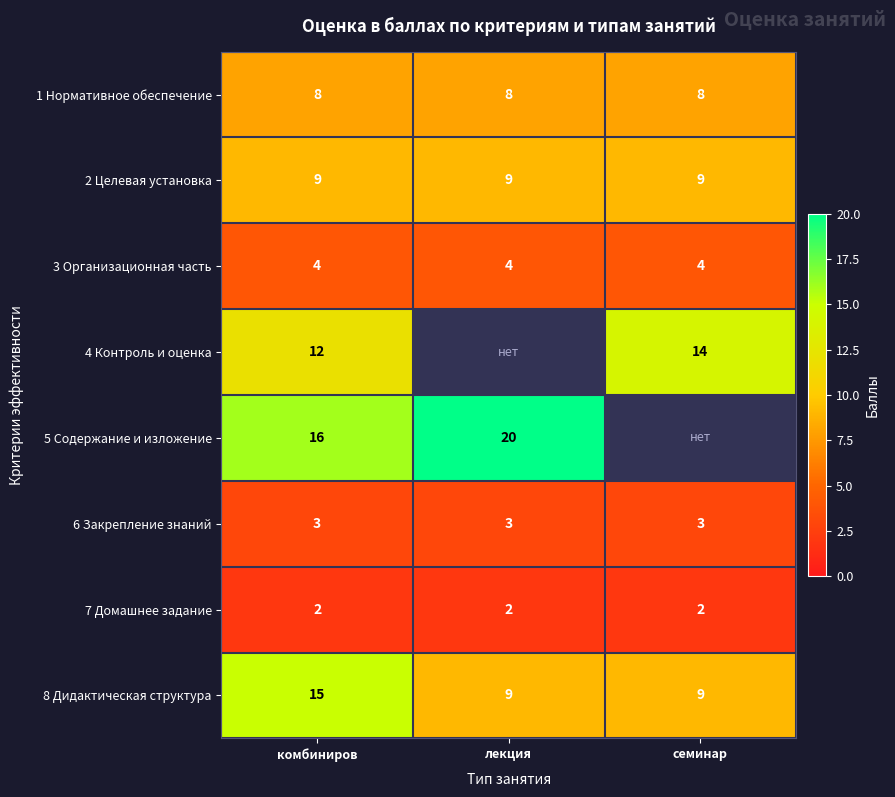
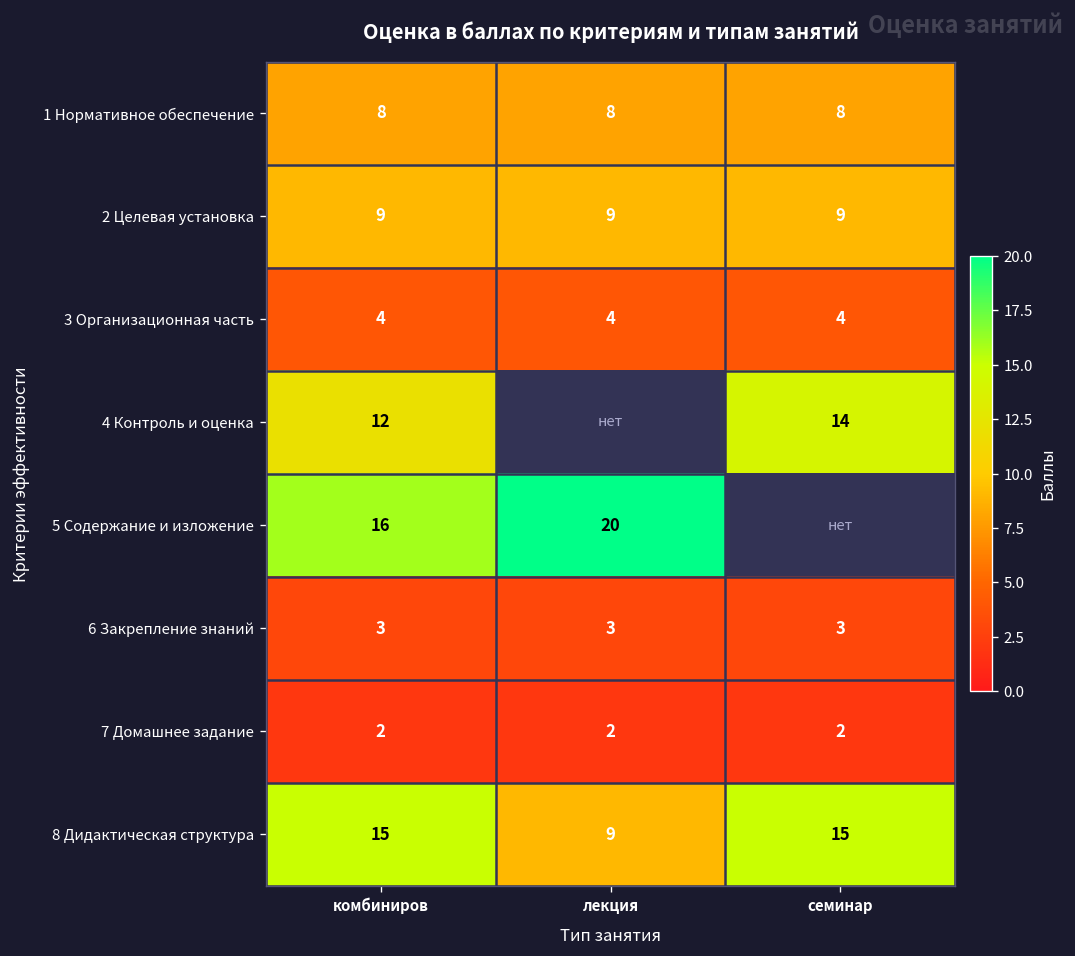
  {
    "1 Нормативное обеспечение": {
      "комбиниров": 8,
      "лекция": 8,
      "семинар": 8
    },
    "2 Целевая установка": {
      "комбиниров": 9,
      "лекция": 9,
      "семинар": 9
    },
    "3 Организационная часть": {
      "комбиниров": 4,
      "лекция": 4,
      "семинар": 4
    },
    "4 Контроль и оценка": {
      "комбиниров": 12,
      "семинар": 14
    },
    "5 Содержание и изложение": {
      "комбиниров": 16,
      "лекция": 20
    },
    "6 Закрепление знаний": {
      "комбиниров": 3,
      "лекция": 3,
      "семинар": 3
    },
    "7 Домашнее задание": {
      "комбиниров": 2,
      "лекция": 2,
      "семинар": 2
    },
    "8 Дидактическая структура": {
      "комбиниров": 15,
      "лекция": 9,
-     "семинар": 9
+     "семинар": 15
    }
  }
